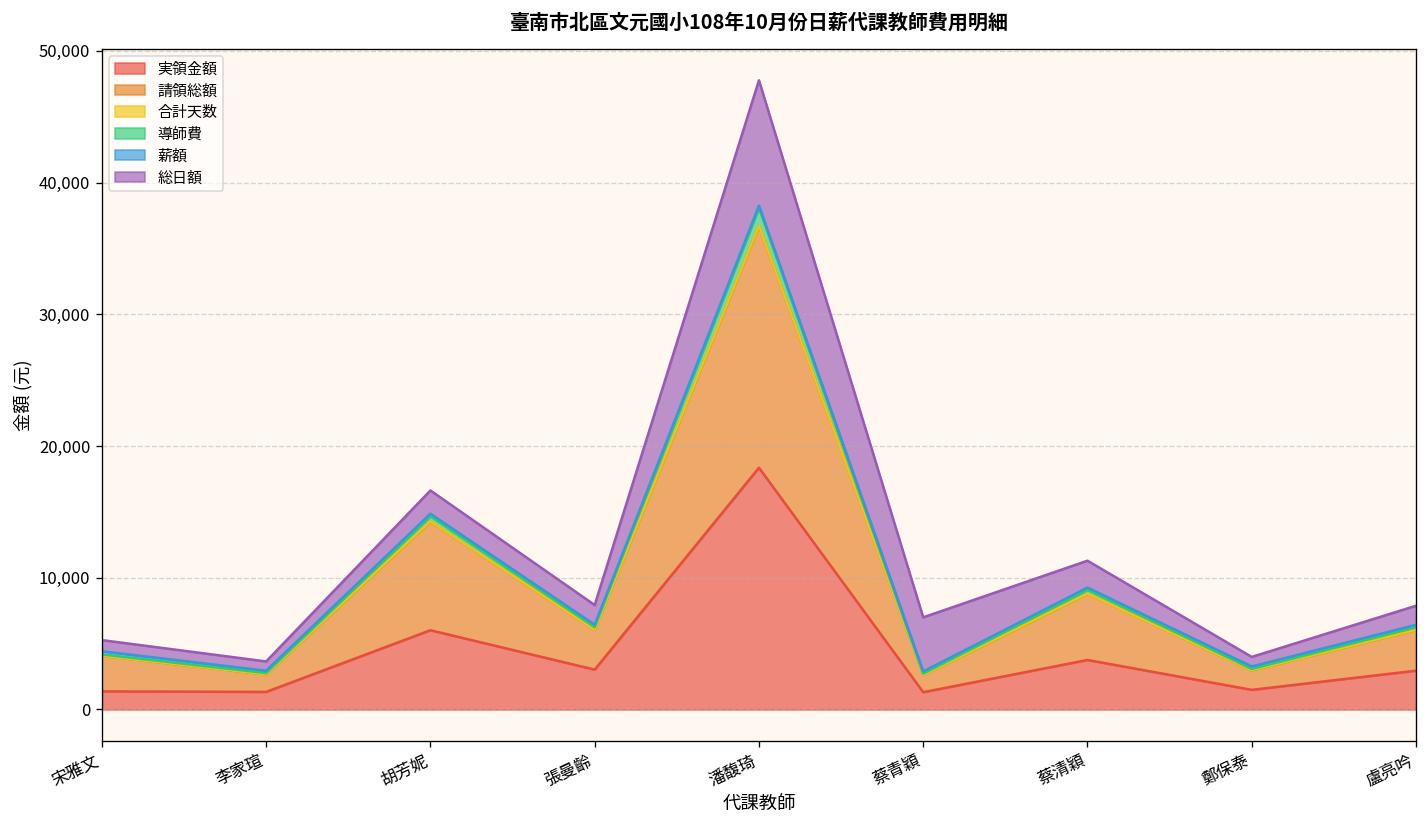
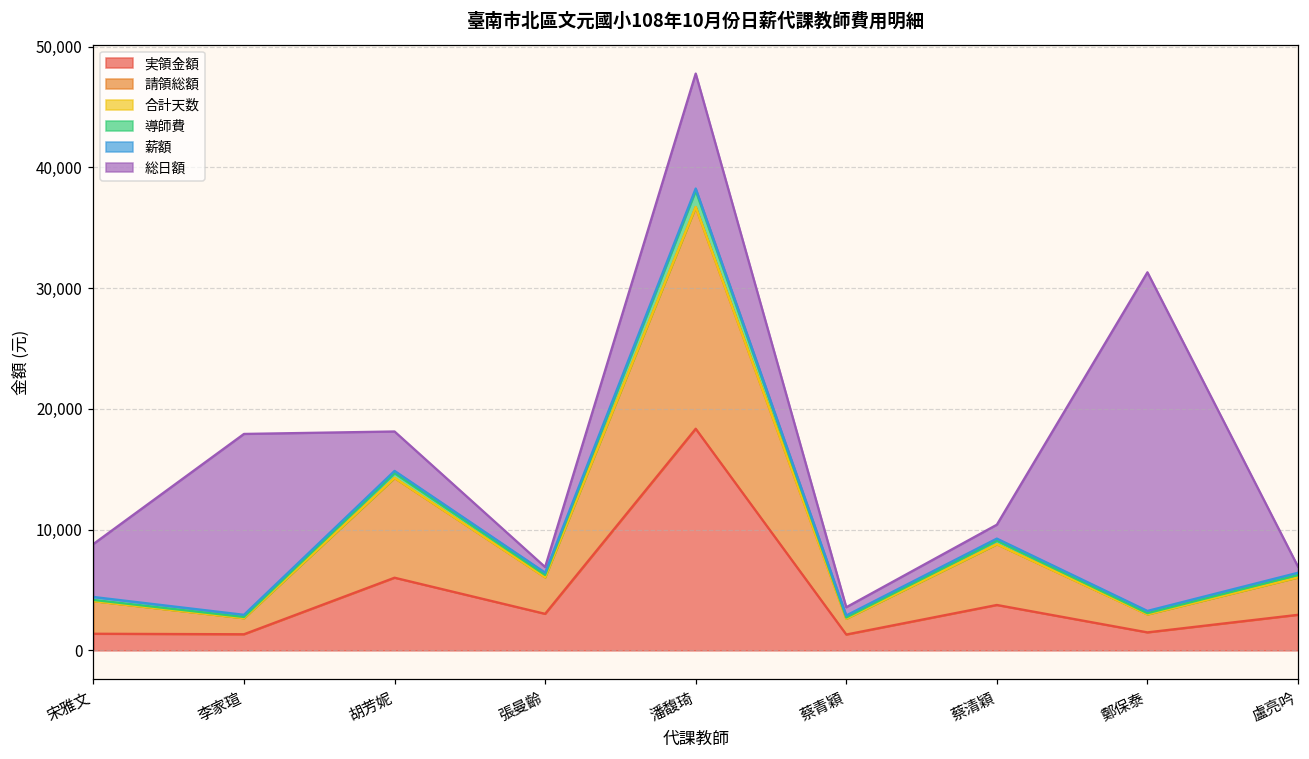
  {
    "薪額": {
      "宋雅文": "200"
    },
    "総日額": {
-     "宋雅文": "800",
-     "李家瑄": "700",
-     "胡芳妮": "1,800",
-     "張曼齡": "1,500",
+     "宋雅文": "4,400",
+     "李家瑄": "15,000",
+     "胡芳妮": "3,300",
+     "張曼齡": "500",
      "潘馥琦": "9,500",
-     "蔡青穎": "4,100",
-     "蔡清穎": "2,000",
-     "鄭保泰": "700",
-     "盧亮吟": "1,400"
+     "蔡青穎": "700",
+     "蔡清穎": "1,200",
+     "鄭保泰": "28,000",
+     "盧亮吟": "500"
    }
  }
